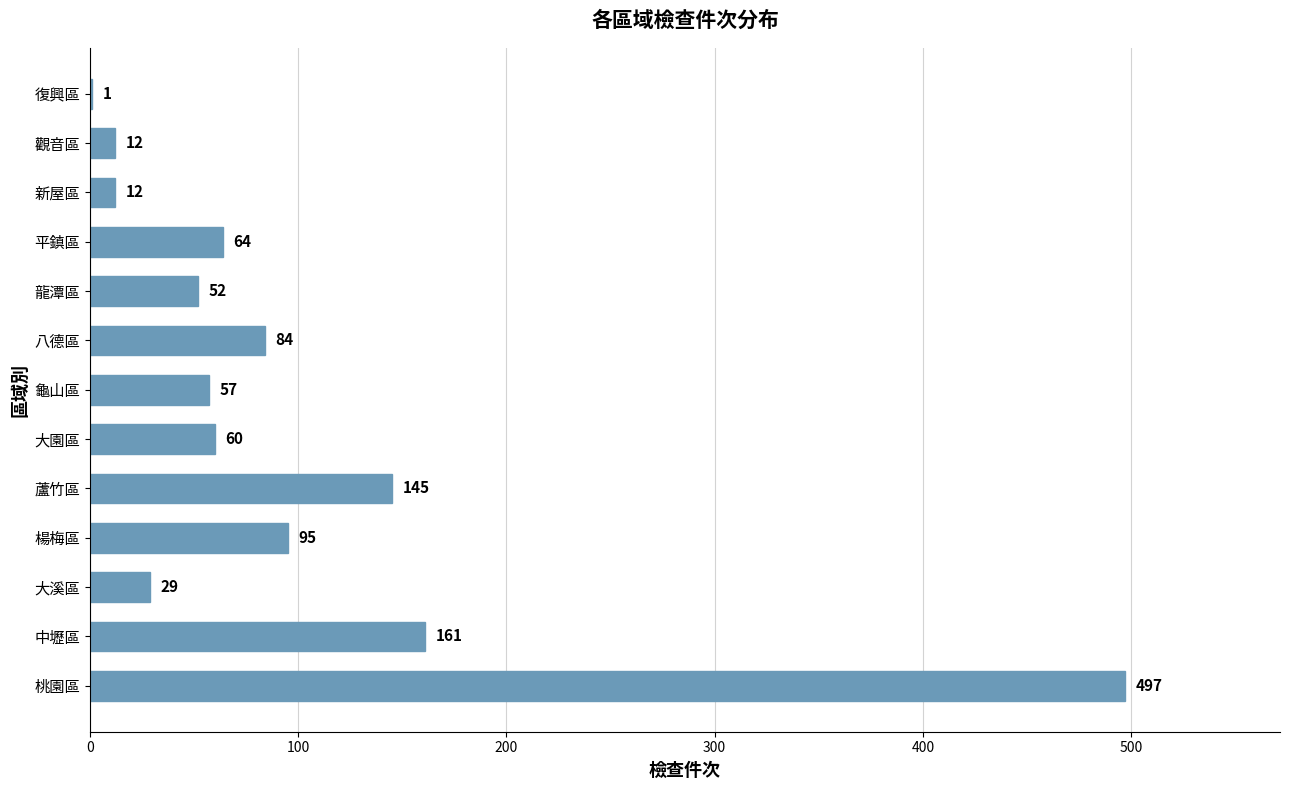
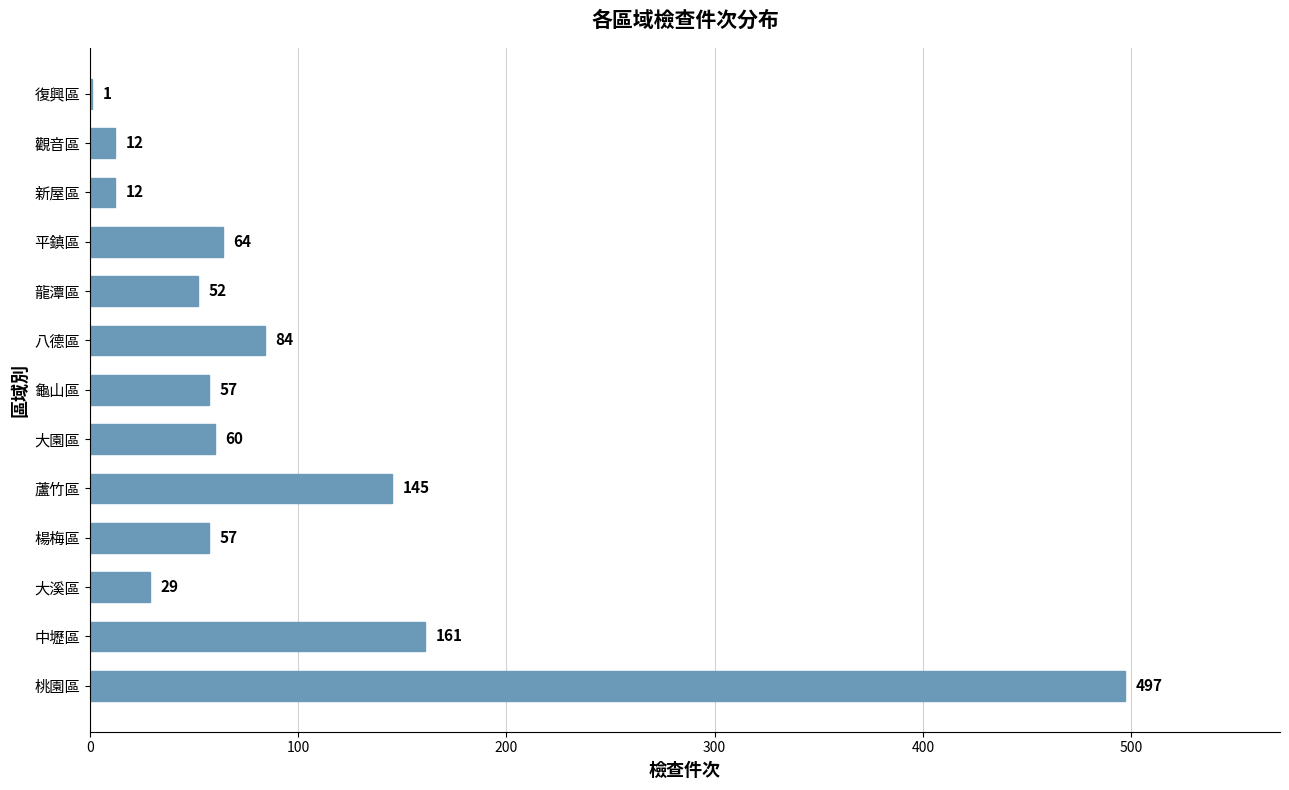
  {
    "復興區": 1,
    "觀音區": 12,
    "新屋區": 12,
    "平鎮區": 64,
    "龍潭區": 52,
    "八德區": 84,
    "龜山區": 57,
    "大園區": 60,
    "蘆竹區": 145,
-   "楊梅區": 95,
+   "楊梅區": 57,
    "大溪區": 29,
    "中壢區": 161,
    "桃園區": 497
  }
